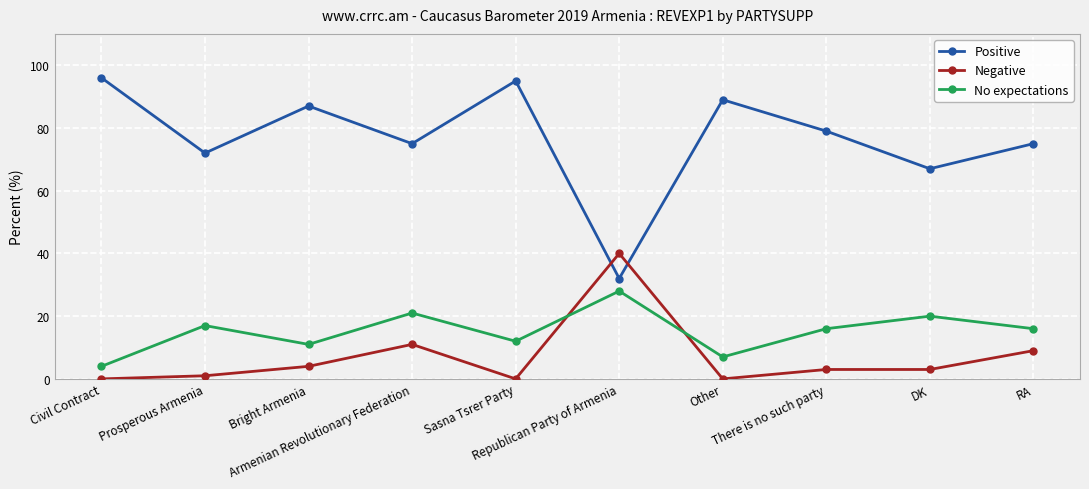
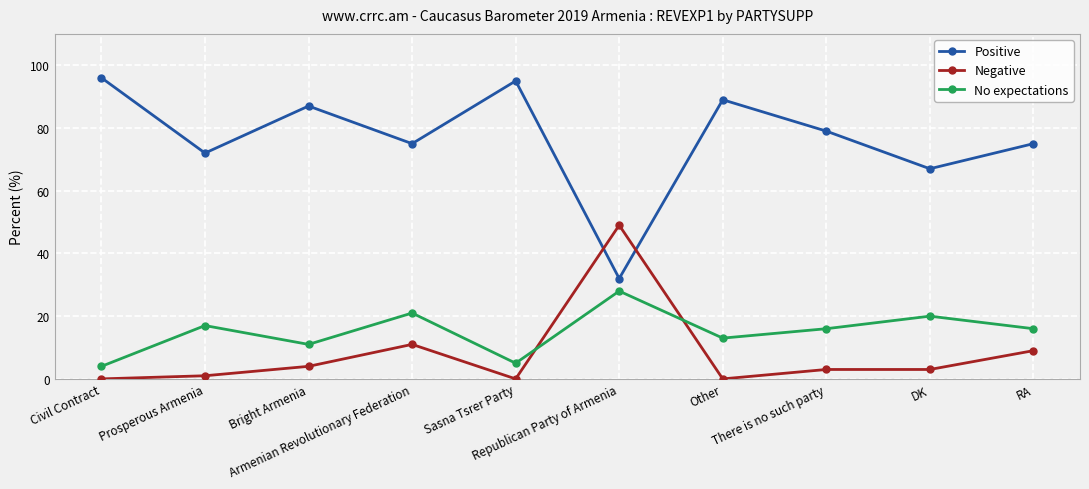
  {
    "Positive": {
      "Civil Contract": 96,
      "Prosperous Armenia": 72,
      "Bright Armenia": 87,
      "Armenian Revolutionary Federation": 75,
      "Sasna Tsrer Party": 95,
      "Republican Party of Armenia": 32,
      "Other": 89,
      "There is no such party": 79,
      "DK": 67,
      "RA": 75
    },
    "Negative": {
      "Civil Contract": 0,
      "Prosperous Armenia": 1,
      "Bright Armenia": 4,
      "Armenian Revolutionary Federation": 11,
      "Sasna Tsrer Party": 0,
-     "Republican Party of Armenia": 40,
+     "Republican Party of Armenia": 49,
      "Other": 0,
      "There is no such party": 3,
      "DK": 3,
      "RA": 9
    },
    "No expectations": {
      "Civil Contract": 4,
      "Prosperous Armenia": 17,
      "Bright Armenia": 11,
      "Armenian Revolutionary Federation": 21,
-     "Sasna Tsrer Party": 12,
+     "Sasna Tsrer Party": 5,
      "Republican Party of Armenia": 28,
-     "Other": 7,
+     "Other": 13,
      "There is no such party": 16,
      "DK": 20,
      "RA": 16
    }
  }
